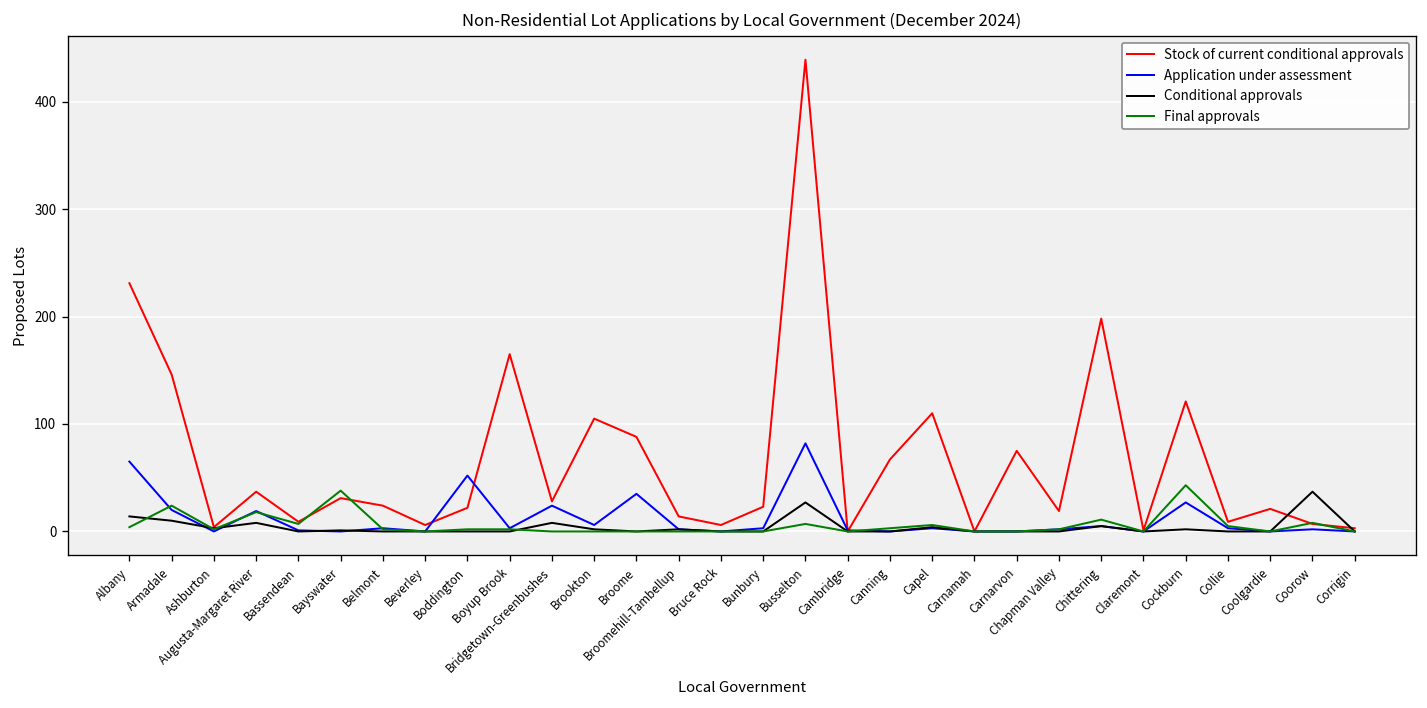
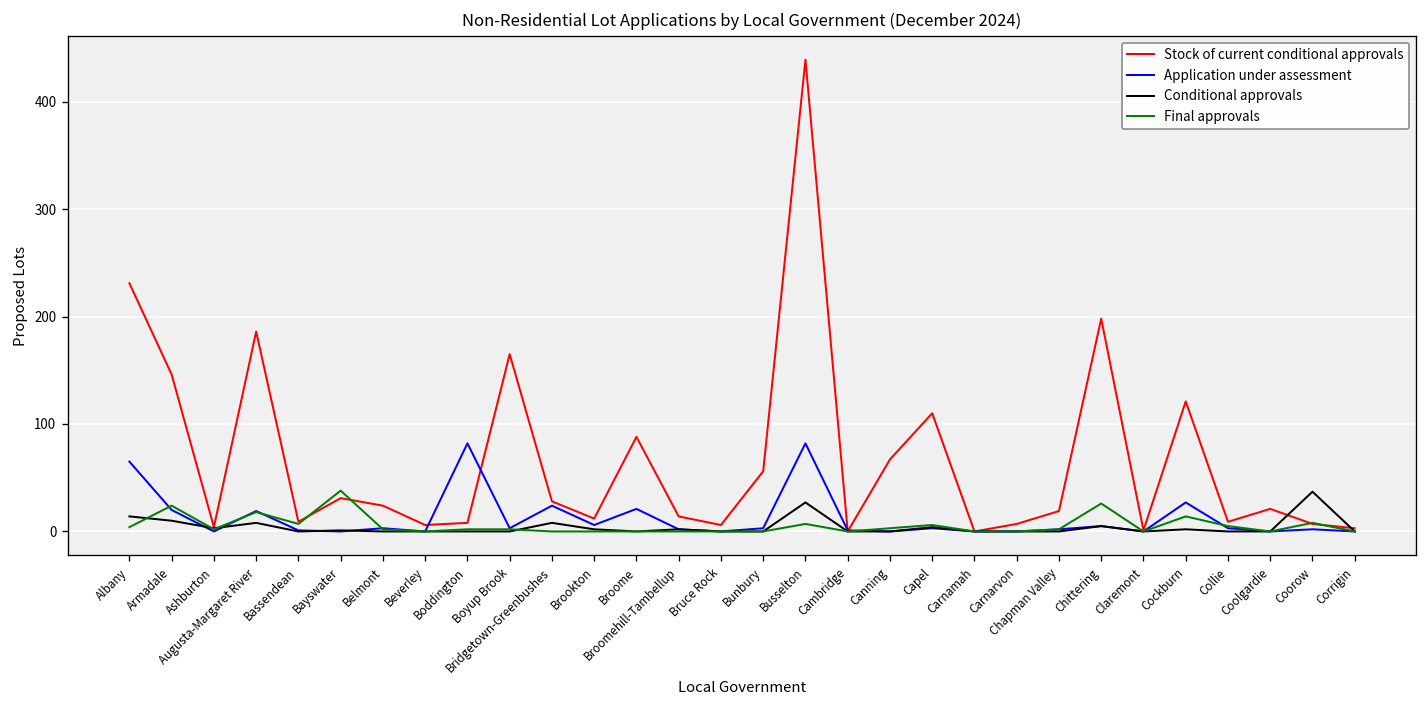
  {
    "Stock of current conditional approvals": {
      "Albany": 230,
      "Armadale": 150,
-     "Augusta-Margaret River": 40,
+     "Augusta-Margaret River": 190,
      "Bayswater": 30,
      "Belmont": 20,
      "Beverley": 10,
-     "Boddington": 20,
+     "Boddington": 10,
      "Boyup Brook": 170,
      "Bridgetown-Greenbushes": 30,
-     "Brookton": 110,
+     "Brookton": 10,
      "Broome": 90,
      "Broomehill-Tambellup": 10,
      "Bruce Rock": 10,
-     "Bunbury": 20,
+     "Bunbury": 60,
      "Busselton": 440,
      "Canning": 70,
      "Capel": 110,
-     "Carnarvon": 80,
+     "Carnarvon": 10,
      "Chapman Valley": 20,
      "Chittering": 200,
      "Cockburn": 120,
      "Collie": 10,
      "Coolgardie": 20,
      "Corrigin": 0
    },
    "Application under assessment": {
      "Albany": 70,
      "Armadale": 20,
-     "Boddington": 50,
+     "Boddington": 80,
      "Bridgetown-Greenbushes": 20,
      "Brookton": 10,
-     "Broome": 40,
+     "Broome": 20,
      "Bunbury": 0,
      "Busselton": 80,
      "Cockburn": 30,
      "Coorow": 0
    },
    "Conditional approvals": {
      "Albany": 10,
      "Armadale": 10,
      "Augusta-Margaret River": 10,
      "Bridgetown-Greenbushes": 10,
      "Busselton": 30,
      "Cockburn": 0,
      "Collie": 0,
      "Coorow": 40
    },
    "Final approvals": {
      "Albany": 0,
      "Armadale": 20,
      "Bayswater": 40,
      "Bridgetown-Greenbushes": 0,
      "Busselton": 10,
      "Canning": 0,
-     "Chittering": 10,
-     "Cockburn": 40
+     "Chittering": 30,
+     "Cockburn": 10
    }
  }
